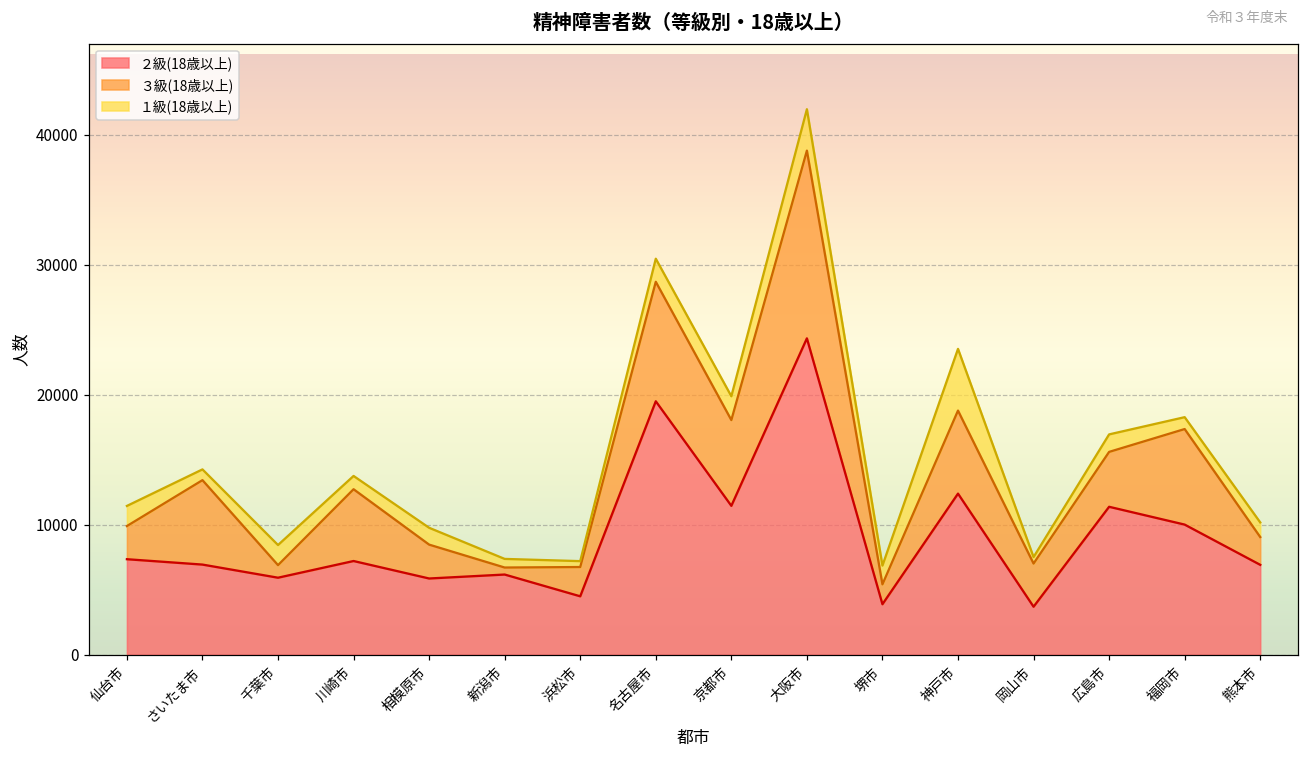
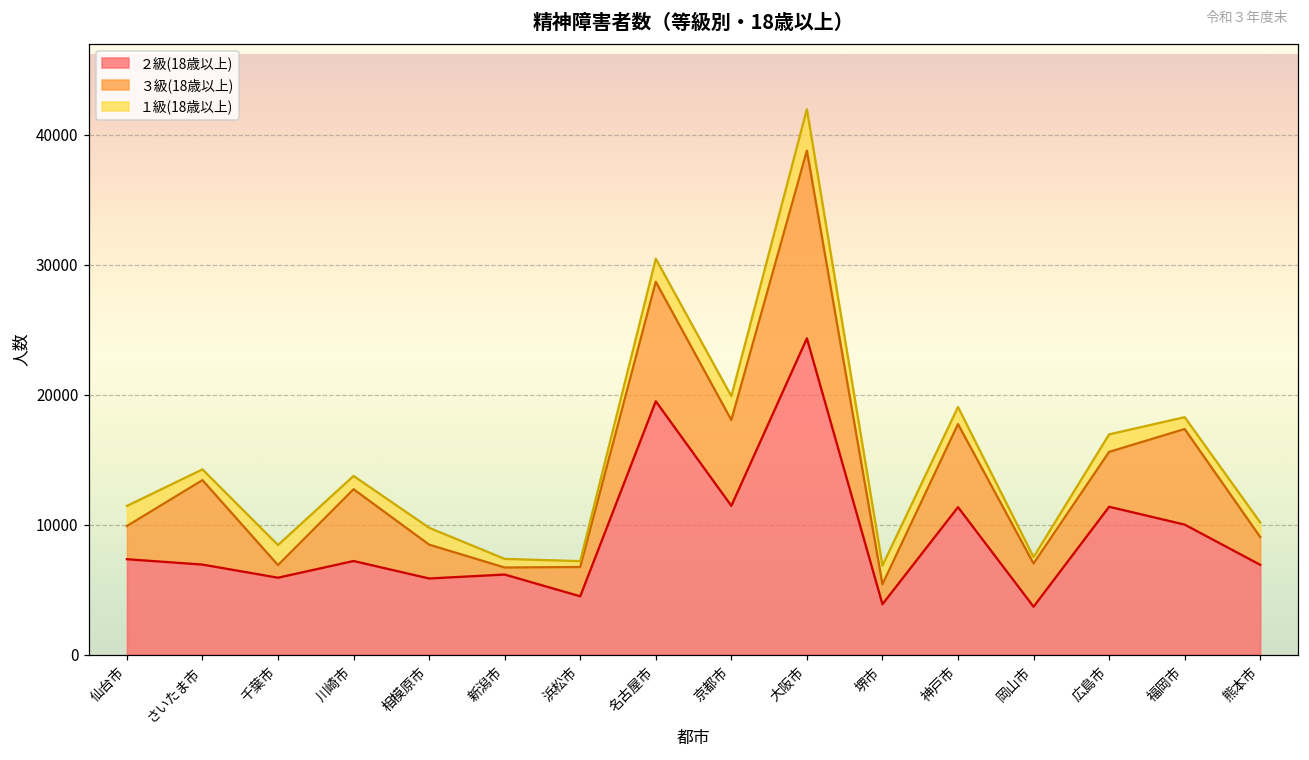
  {
    "２級(18歳以上)": {
      "仙台市": 7400,
      "さいたま市": 6900,
      "千葉市": 5900,
      "川崎市": 7200,
      "相模原市": 5900,
      "新潟市": 6200,
      "浜松市": 4500,
      "名古屋市": 19500,
      "京都市": 11500,
      "大阪市": 24300,
      "堺市": 3900,
-     "神戸市": 12400,
+     "神戸市": 11400,
      "岡山市": 3700,
      "広島市": 11400,
      "福岡市": 10000,
      "熊本市": 6900
    },
    "３級(18歳以上)": {
      "仙台市": 2600,
      "さいたま市": 6500,
      "千葉市": 1000,
      "川崎市": 5500,
      "相模原市": 2600,
      "新潟市": 500,
      "浜松市": 2300,
      "名古屋市": 9200,
      "京都市": 6600,
      "大阪市": 14400,
      "堺市": 1500,
      "神戸市": 6400,
      "岡山市": 3300,
      "広島市": 4200,
      "福岡市": 7400,
      "熊本市": 2100
    },
    "１級(18歳以上)": {
      "仙台市": 1500,
      "さいたま市": 800,
      "千葉市": 1500,
      "川崎市": 1000,
      "相模原市": 1300,
      "新潟市": 700,
      "浜松市": 500,
      "名古屋市": 1800,
      "京都市": 1800,
      "大阪市": 3200,
      "堺市": 1400,
-     "神戸市": 4700,
+     "神戸市": 1300,
      "岡山市": 500,
      "広島市": 1300,
      "福岡市": 900,
      "熊本市": 1100
    }
  }
